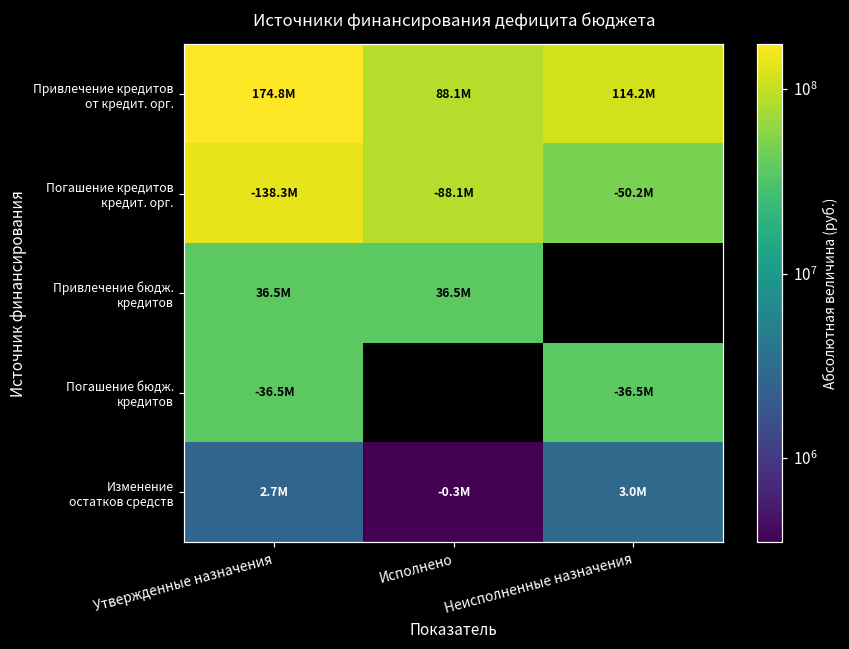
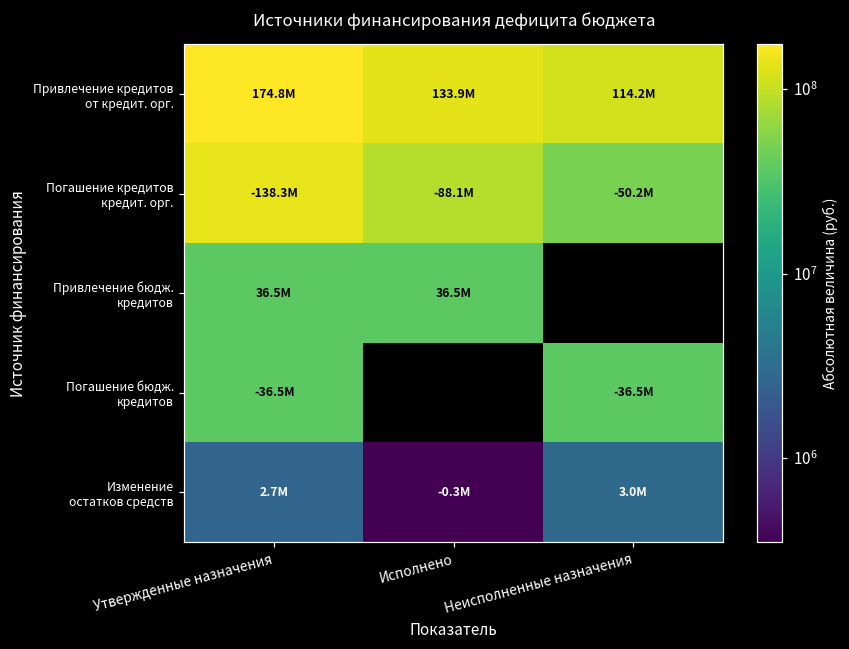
  {
    "Привлечение кредитов от кредит. орг.": {
      "Утвержденные назначения": "174.8M",
-     "Исполнено": "88.1M",
+     "Исполнено": "133.9M",
      "Неисполненные назначения": "114.2M"
    },
    "Погашение кредитов кредит. орг.": {
      "Утвержденные назначения": "-138.3M",
      "Исполнено": "-88.1M",
      "Неисполненные назначения": "-50.2M"
    },
    "Привлечение бюдж. кредитов": {
      "Утвержденные назначения": "36.5M",
      "Исполнено": "36.5M"
    },
    "Погашение бюдж. кредитов": {
      "Утвержденные назначения": "-36.5M",
      "Неисполненные назначения": "-36.5M"
    },
    "Изменение остатков средств": {
      "Утвержденные назначения": "2.7M",
      "Исполнено": "-0.3M",
      "Неисполненные назначения": "3.0M"
    }
  }
